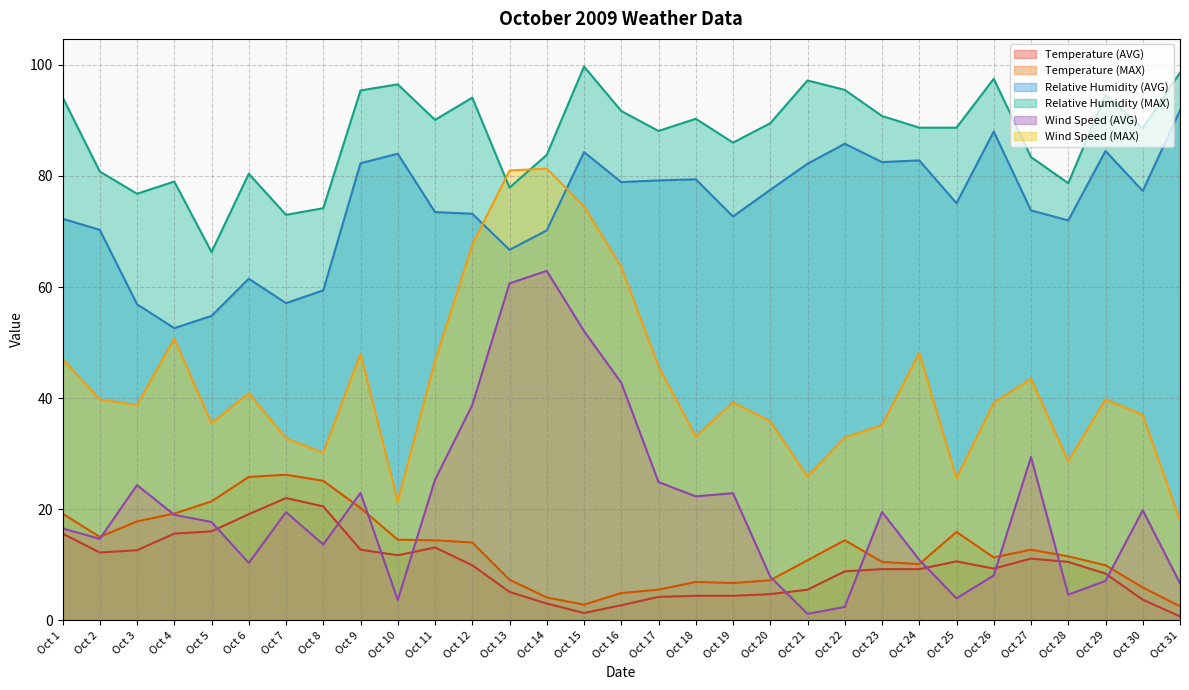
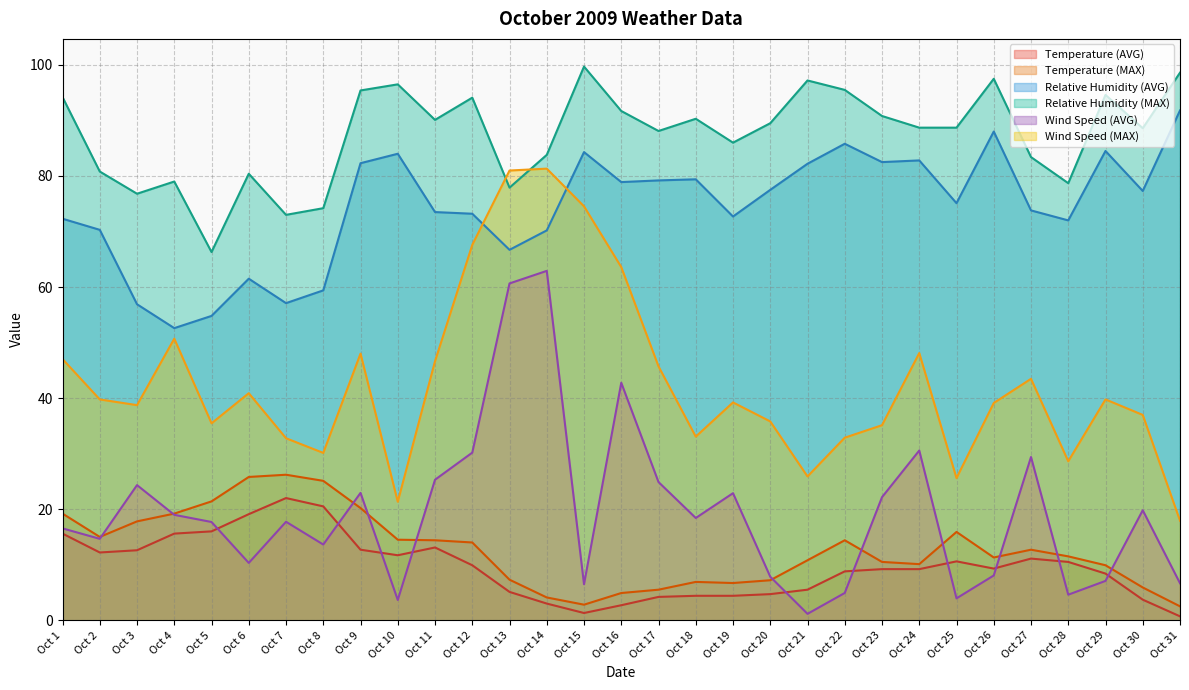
  {
    "Wind Speed (AVG)": {
      "Oct 1": 17,
      "Oct 3": 24,
      "Oct 5": 18,
      "Oct 6": 10,
-     "Oct 7": 19,
+     "Oct 7": 18,
      "Oct 8": 14,
      "Oct 9": 23,
      "Oct 10": 4,
      "Oct 11": 25,
-     "Oct 12": 39,
+     "Oct 12": 30,
      "Oct 13": 61,
      "Oct 14": 63,
-     "Oct 15": 52,
+     "Oct 15": 6,
      "Oct 16": 43,
      "Oct 17": 25,
-     "Oct 18": 22,
+     "Oct 18": 18,
      "Oct 19": 23,
      "Oct 20": 8,
      "Oct 21": 1,
-     "Oct 22": 2,
-     "Oct 23": 19,
-     "Oct 24": 11,
+     "Oct 22": 5,
+     "Oct 23": 22,
+     "Oct 24": 31,
      "Oct 25": 4,
      "Oct 26": 8,
      "Oct 27": 29,
      "Oct 28": 5,
      "Oct 29": 7,
      "Oct 30": 20,
      "Oct 31": 7
    }
  }
